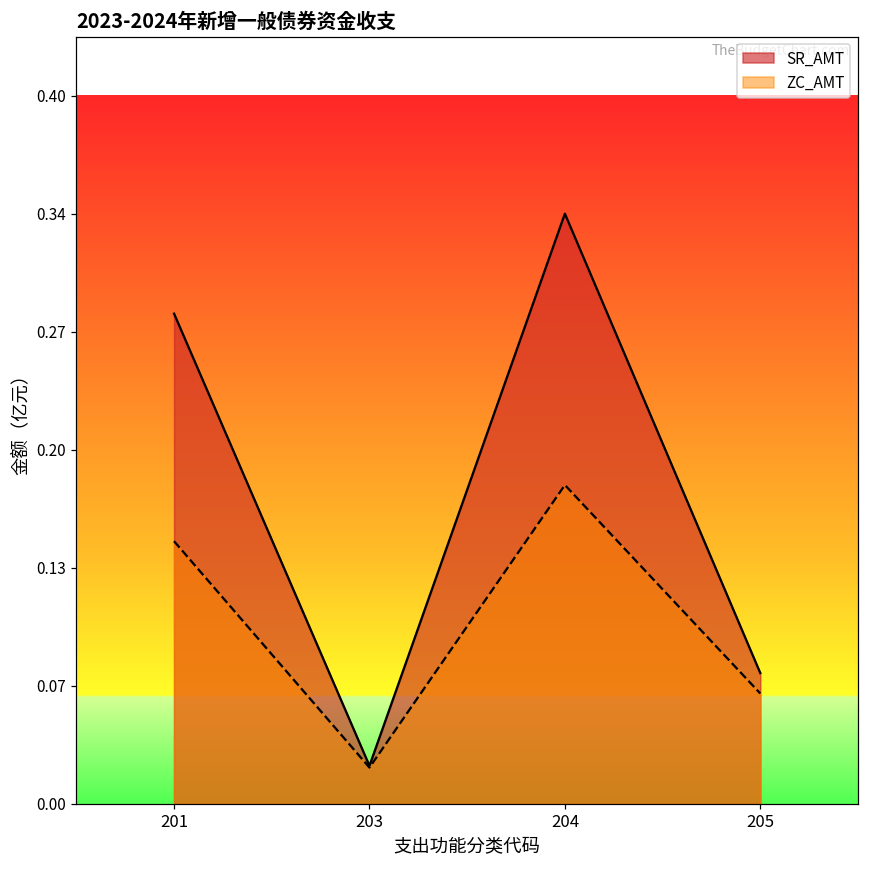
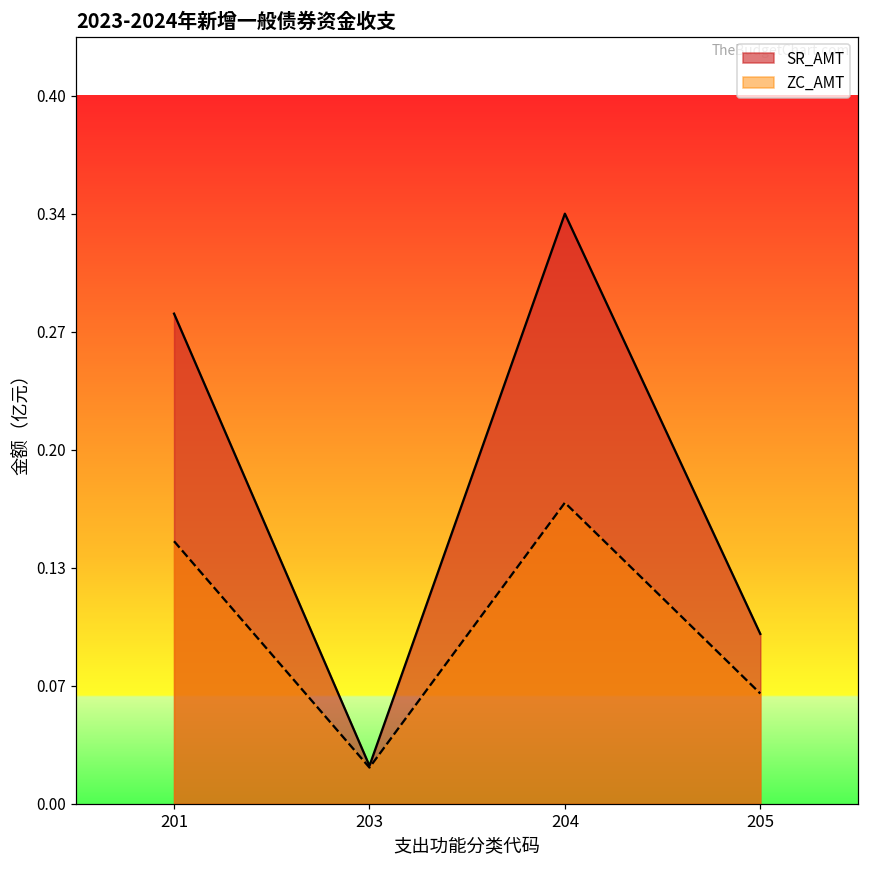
  {
    "SR_AMT": {
      "201": 0.280,
      "204": 0.337,
-     "205": 0.075
+     "205": 0.097
    },
    "ZC_AMT": {
      "201": 0.150,
-     "204": 0.182,
+     "204": 0.172,
      "205": 0.063
    }
  }
